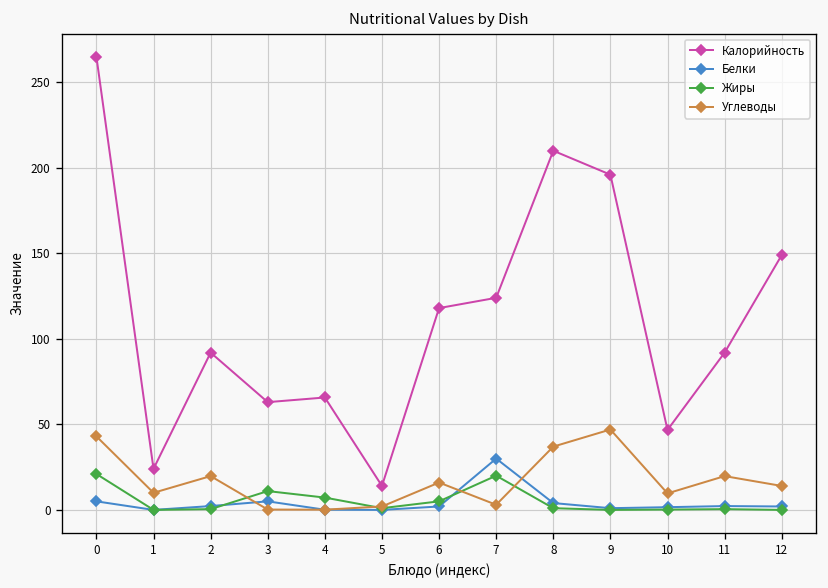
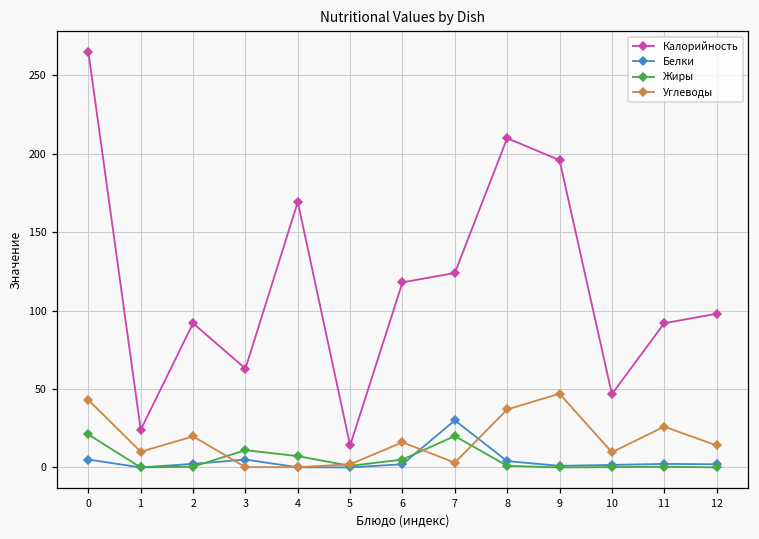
  {
    "Калорийность": {
      "0": 265,
      "1": 24,
      "2": 92,
      "3": 63,
-     "4": 66,
+     "4": 169,
      "5": 14,
      "6": 118,
      "7": 124,
      "8": 210,
      "9": 196,
      "10": 47,
      "11": 92,
-     "12": 149
+     "12": 98
    },
    "Белки": {
      "0": 5,
      "2": 2,
      "3": 5,
      "6": 2,
      "7": 30,
      "8": 4,
      "11": 2,
      "12": 2
    },
    "Жиры": {
      "0": 21,
      "2": 0,
      "3": 11,
      "4": 7,
      "6": 5,
      "7": 20,
      "8": 1,
      "11": 0,
      "12": 0
    },
    "Углеводы": {
      "0": 43,
      "1": 10,
      "2": 20,
      "3": 0,
      "6": 16,
      "7": 3,
      "8": 37,
      "9": 47,
      "10": 10,
-     "11": 20,
+     "11": 26,
      "12": 14
    }
  }
